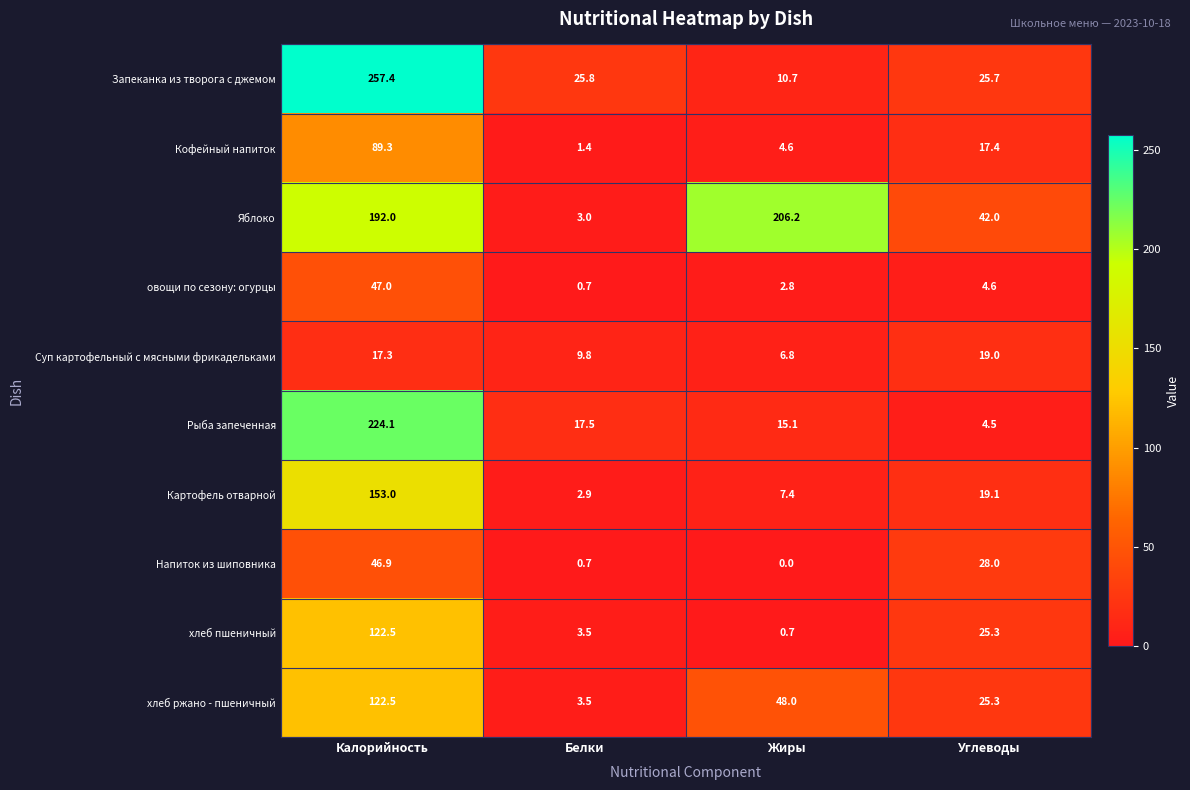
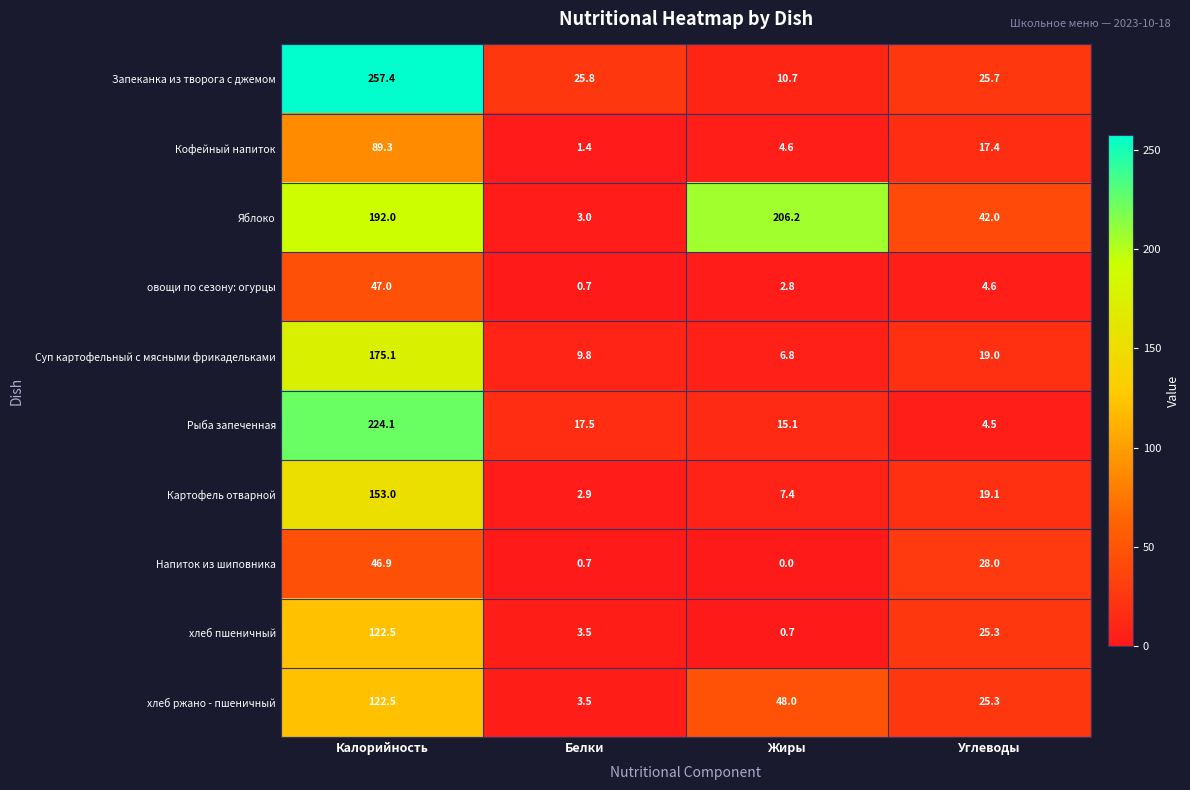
  {
    "Запеканка из творога с джемом": {
      "Калорийность": 257.4,
      "Белки": 25.8,
      "Жиры": 10.7,
      "Углеводы": 25.7
    },
    "Кофейный напиток": {
      "Калорийность": 89.3,
      "Белки": 1.4,
      "Жиры": 4.6,
      "Углеводы": 17.4
    },
    "Яблоко": {
      "Калорийность": 192.0,
      "Белки": 3.0,
      "Жиры": 206.2,
      "Углеводы": 42.0
    },
    "овощи по сезону: огурцы": {
      "Калорийность": 47.0,
      "Белки": 0.7,
      "Жиры": 2.8,
      "Углеводы": 4.6
    },
    "Суп картофельный с мясными фрикадельками": {
-     "Калорийность": 17.3,
+     "Калорийность": 175.1,
      "Белки": 9.8,
      "Жиры": 6.8,
      "Углеводы": 19.0
    },
    "Рыба запеченная": {
      "Калорийность": 224.1,
      "Белки": 17.5,
      "Жиры": 15.1,
      "Углеводы": 4.5
    },
    "Картофель отварной": {
      "Калорийность": 153.0,
      "Белки": 2.9,
      "Жиры": 7.4,
      "Углеводы": 19.1
    },
    "Напиток из шиповника": {
      "Калорийность": 46.9,
      "Белки": 0.7,
      "Жиры": 0.0,
      "Углеводы": 28.0
    },
    "хлеб пшеничный": {
      "Калорийность": 122.5,
      "Белки": 3.5,
      "Жиры": 0.7,
      "Углеводы": 25.3
    },
    "хлеб ржано - пшеничный": {
      "Калорийность": 122.5,
      "Белки": 3.5,
      "Жиры": 48.0,
      "Углеводы": 25.3
    }
  }
